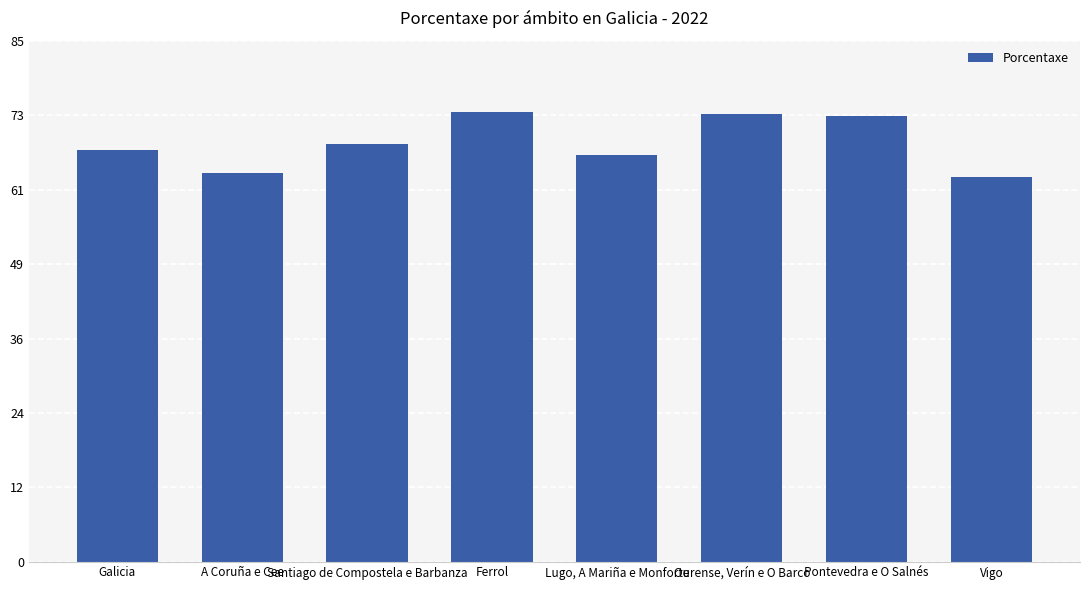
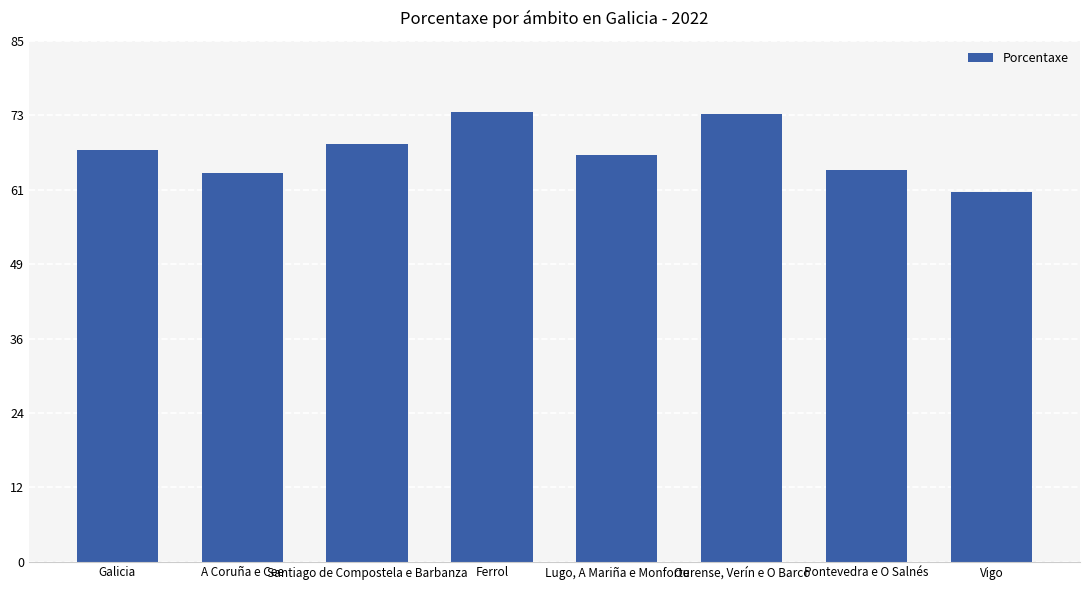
  {
    "Galicia": 67,
    "Santiago de Compostela e Barbanza": 68,
    "Ferrol": 73,
    "Lugo, A Mariña e Monforte": 66,
    "Ourense, Verín e O Barco": 73,
-   "Pontevedra e O Salnés": 73,
-   "Vigo": 63
+   "Pontevedra e O Salnés": 64,
+   "Vigo": 60
  }
